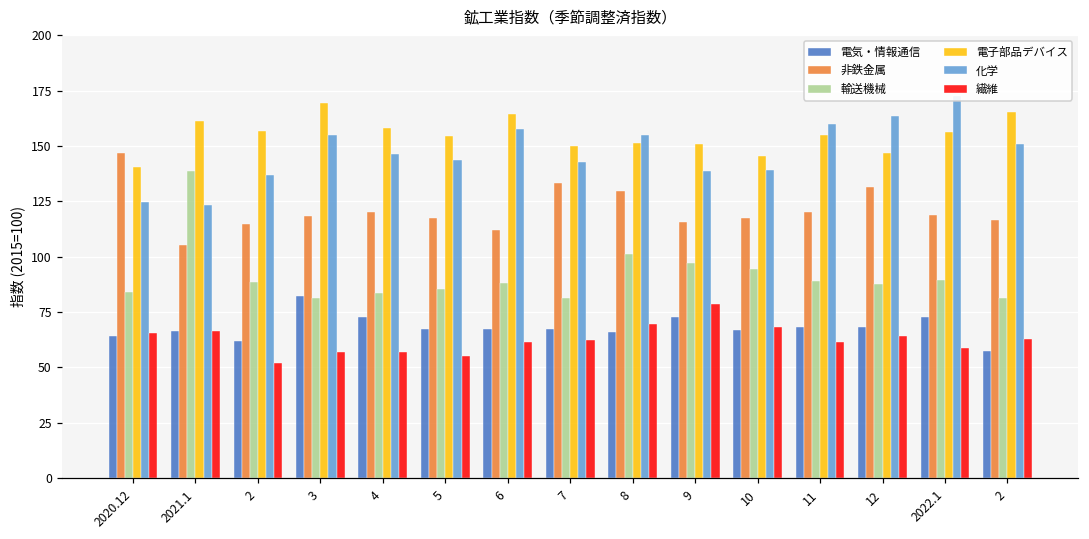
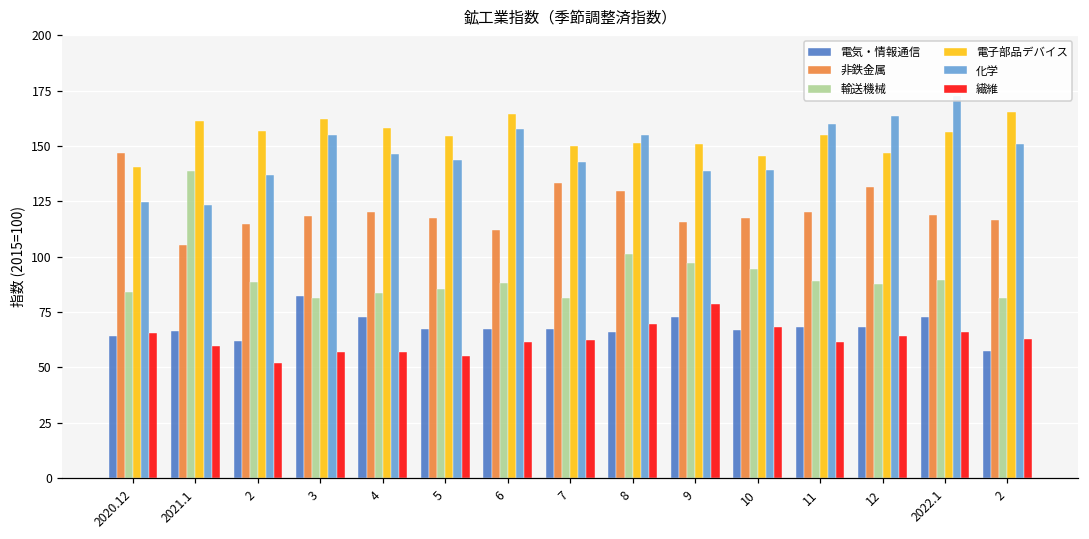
  {
    "非鉄金属": {
      "2020.12": 147,
      "2021.1": 106,
      "3": 118,
      "4": 120,
      "5": 118,
      "6": 112,
      "7": 133,
      "8": 130,
      "9": 116,
      "10": 118,
      "11": 120,
      "12": 132,
      "2022.1": 119
    },
    "輸送機械": {
      "2020.12": 84,
      "2021.1": 139,
      "3": 81,
      "4": 84,
      "5": 86,
      "6": 88,
      "7": 82,
      "8": 101,
      "9": 97,
      "10": 94,
      "11": 89,
      "12": 88,
      "2022.1": 89
    },
    "電子部品デバイス": {
      "2020.12": 141,
      "2021.1": 162,
-     "3": 169,
+     "3": 162,
      "4": 158,
      "5": 154,
      "6": 165,
      "7": 150,
      "8": 151,
      "9": 151,
      "10": 146,
      "11": 155,
      "12": 147,
      "2022.1": 156
    },
    "繊維": {
      "2020.12": 66,
-     "2021.1": 67,
+     "2021.1": 60,
      "3": 57,
      "4": 57,
      "5": 55,
      "6": 62,
      "7": 62,
      "8": 70,
      "9": 79,
      "10": 68,
      "11": 62,
      "12": 64,
-     "2022.1": 59
+     "2022.1": 66
    }
  }
